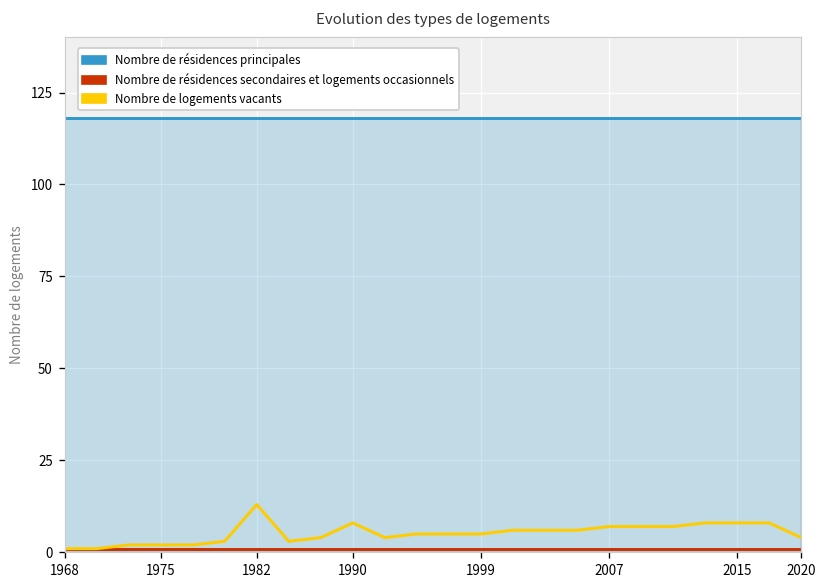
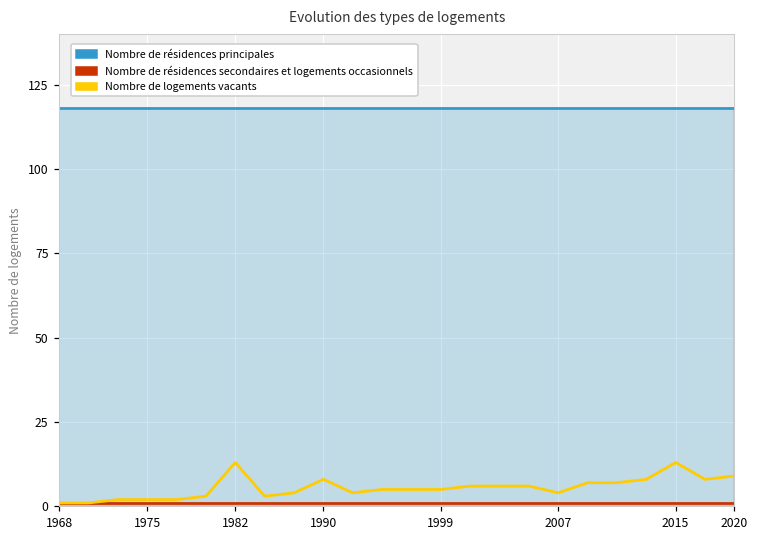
  {
    "Nombre de résidences principales": {
      "1968": 118,
      "1975": 118,
      "1982": 118,
      "1990": 118,
      "1999": 118,
      "2007": 118,
      "2015": 118,
      "2020": 118
    },
    "Nombre de résidences secondaires et logements occasionnels": {
      "1975": 1,
      "1982": 1,
      "1990": 1,
      "1999": 1,
      "2007": 1,
      "2015": 1,
      "2020": 1
    },
    "Nombre de logements vacants": {
      "1975": 2,
      "1982": 13,
      "1990": 8,
      "1999": 5,
-     "2007": 7,
-     "2015": 8,
-     "2020": 4
+     "2007": 4,
+     "2015": 13,
+     "2020": 9
    }
  }
